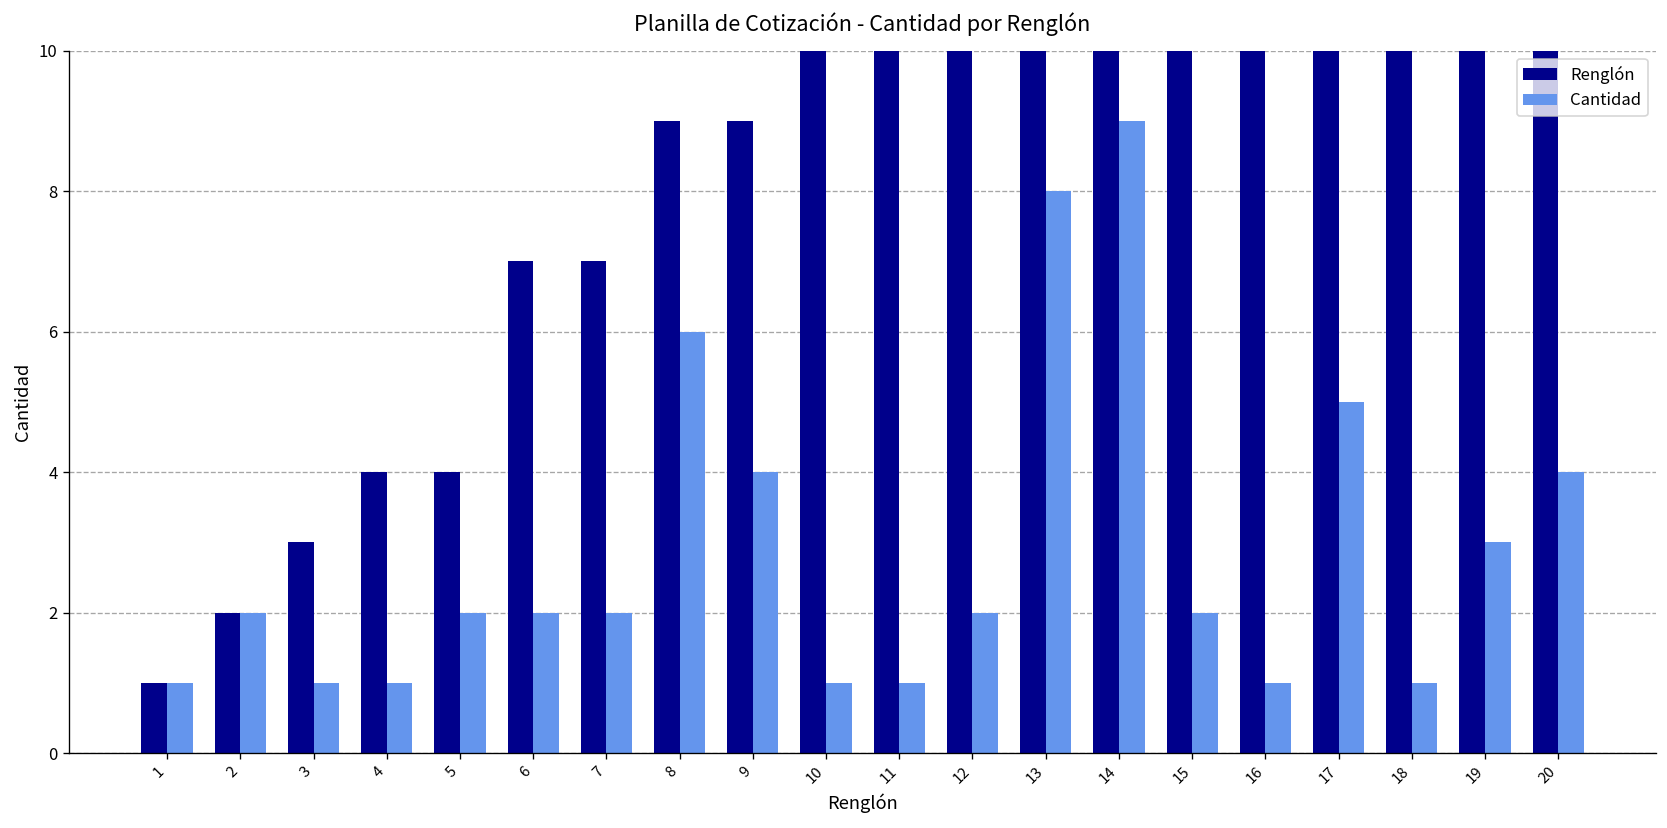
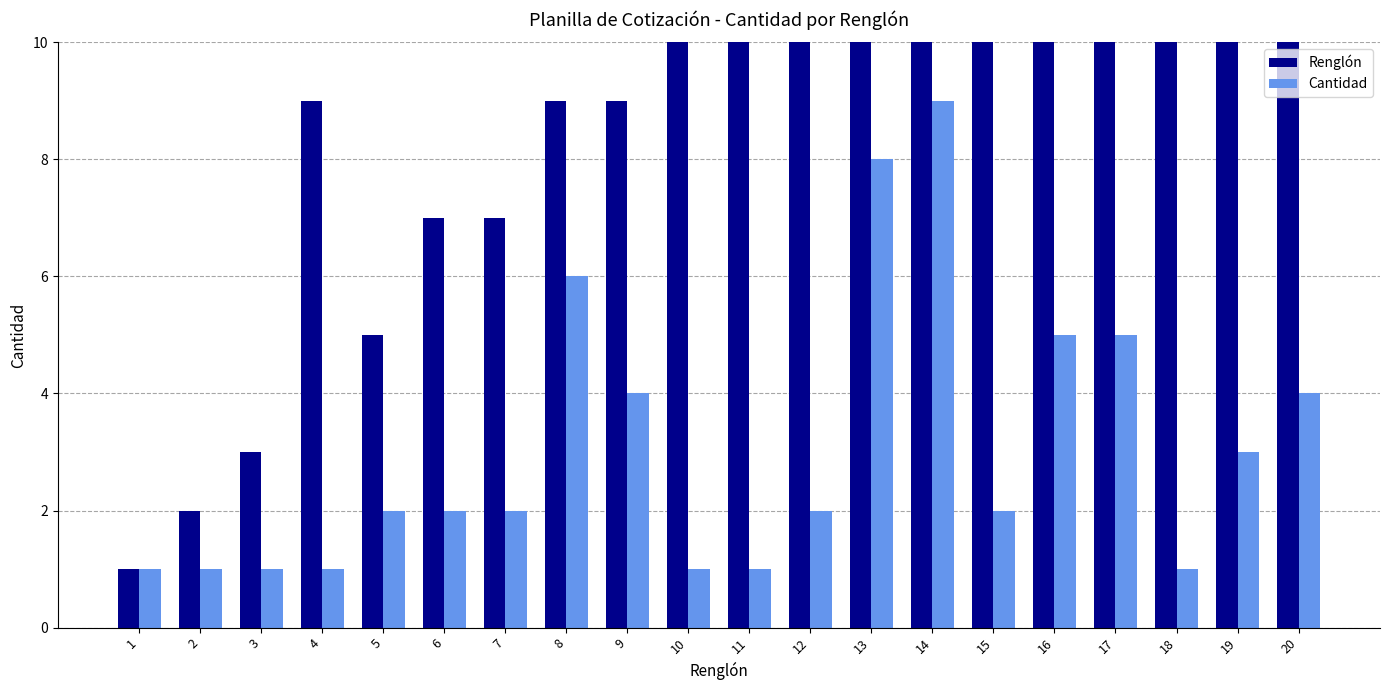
  {
    "Renglón": {
      "1": 1,
      "2": 2,
      "3": 3,
-     "4": 4,
-     "5": 4,
+     "4": 9,
+     "5": 5,
      "6": 7,
      "7": 7,
      "8": 9,
      "9": 9,
      "10": 10
    },
    "Cantidad": {
      "1": 1,
-     "2": 2,
+     "2": 1,
      "3": 1,
      "4": 1,
      "5": 2,
      "6": 2,
      "7": 2,
      "8": 6,
      "9": 4,
      "10": 1,
      "11": 1,
      "12": 2,
      "13": 8,
      "14": 9,
      "15": 2,
-     "16": 1,
+     "16": 5,
      "17": 5,
      "18": 1,
      "19": 3,
      "20": 4
    }
  }
